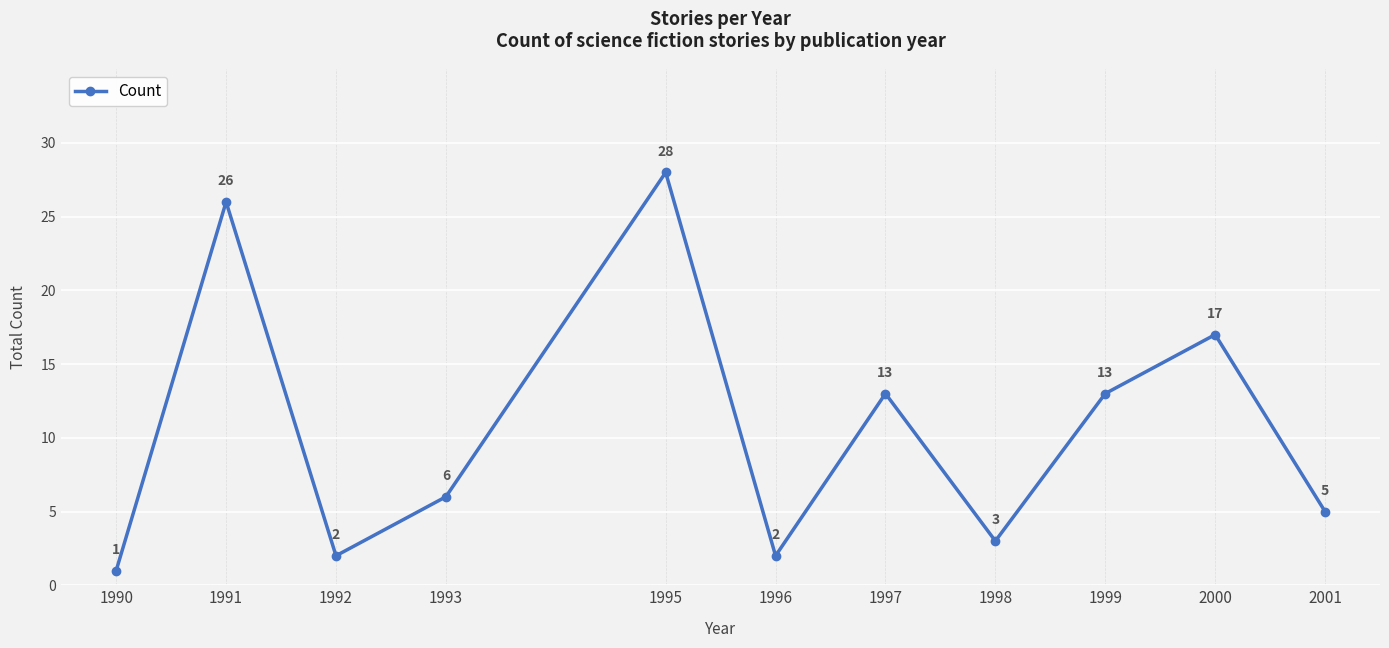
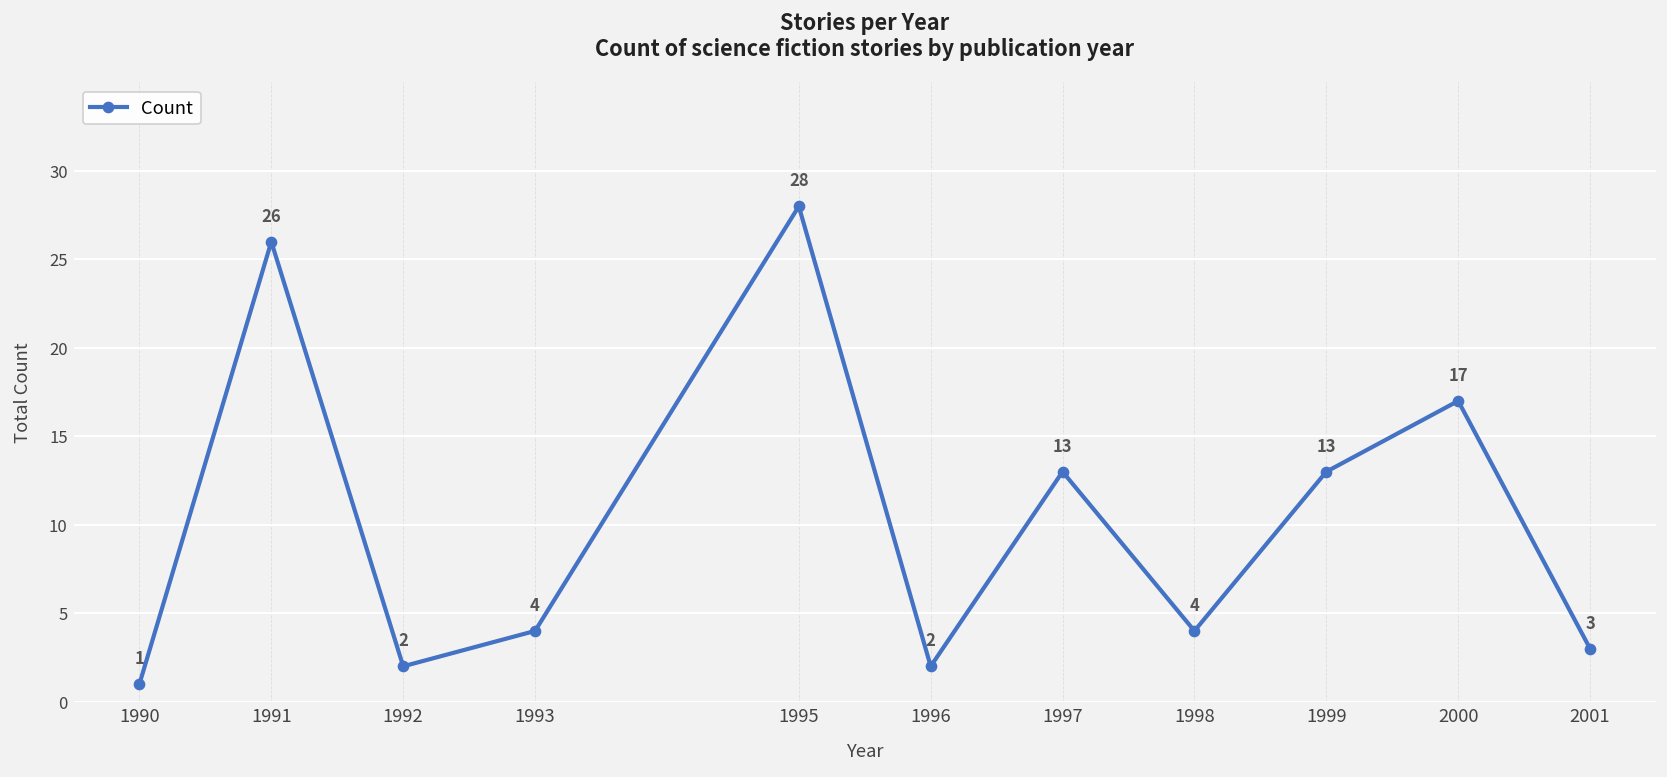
  {
    "1990": 1,
    "1991": 26,
    "1992": 2,
-   "1993": 6,
+   "1993": 4,
    "1995": 28,
    "1996": 2,
    "1997": 13,
-   "1998": 3,
+   "1998": 4,
    "1999": 13,
    "2000": 17,
-   "2001": 5
+   "2001": 3
  }
